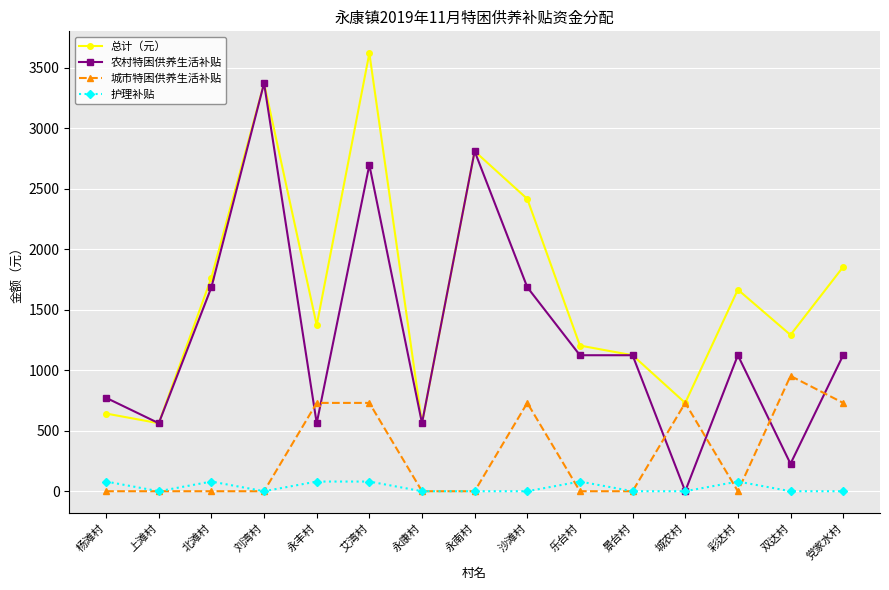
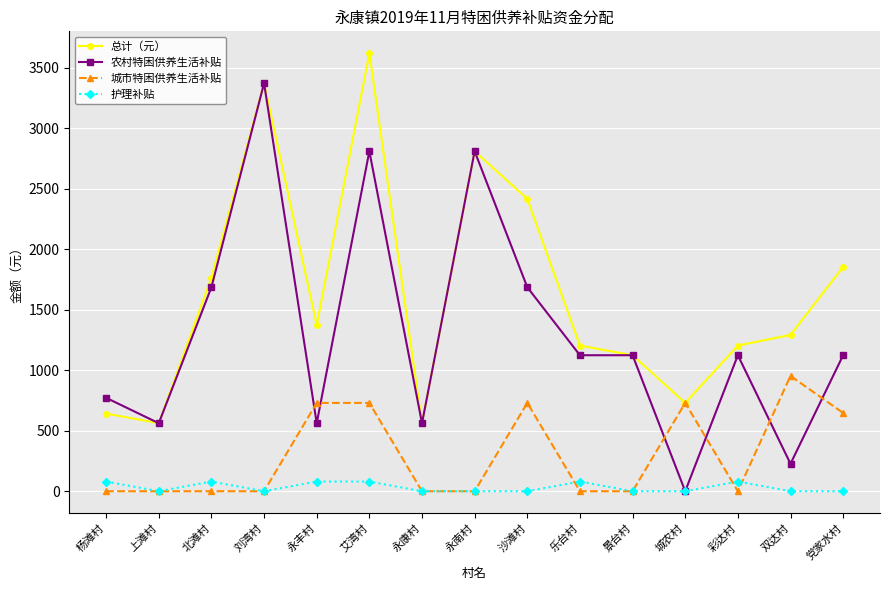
  {
    "总计（元）": {
      "杨滩村": 640,
      "北滩村": 1770,
      "永丰村": 1370,
      "艾湾村": 3620,
      "沙滩村": 2420,
      "乐台村": 1200,
-     "彩达村": 1670,
+     "彩达村": 1200,
      "双达村": 1290,
      "党家水村": 1850
    },
    "农村特困供养生活补贴": {
      "杨滩村": 770,
      "北滩村": 1690,
      "永丰村": 560,
-     "艾湾村": 2700,
+     "艾湾村": 2810,
      "沙滩村": 1690,
      "乐台村": 1120,
      "彩达村": 1120,
      "双达村": 230,
      "党家水村": 1120
    },
    "城市特困供养生活补贴": {
      "杨滩村": 0,
      "北滩村": 0,
      "永丰村": 730,
      "艾湾村": 730,
      "沙滩村": 730,
      "乐台村": 0,
      "彩达村": 0,
      "双达村": 950,
-     "党家水村": 730
+     "党家水村": 650
    },
    "护理补贴": {
      "杨滩村": 80,
      "北滩村": 80,
      "永丰村": 80,
      "艾湾村": 80,
      "沙滩村": 0,
      "乐台村": 80,
      "彩达村": 80,
      "双达村": 0,
      "党家水村": 0
    }
  }
